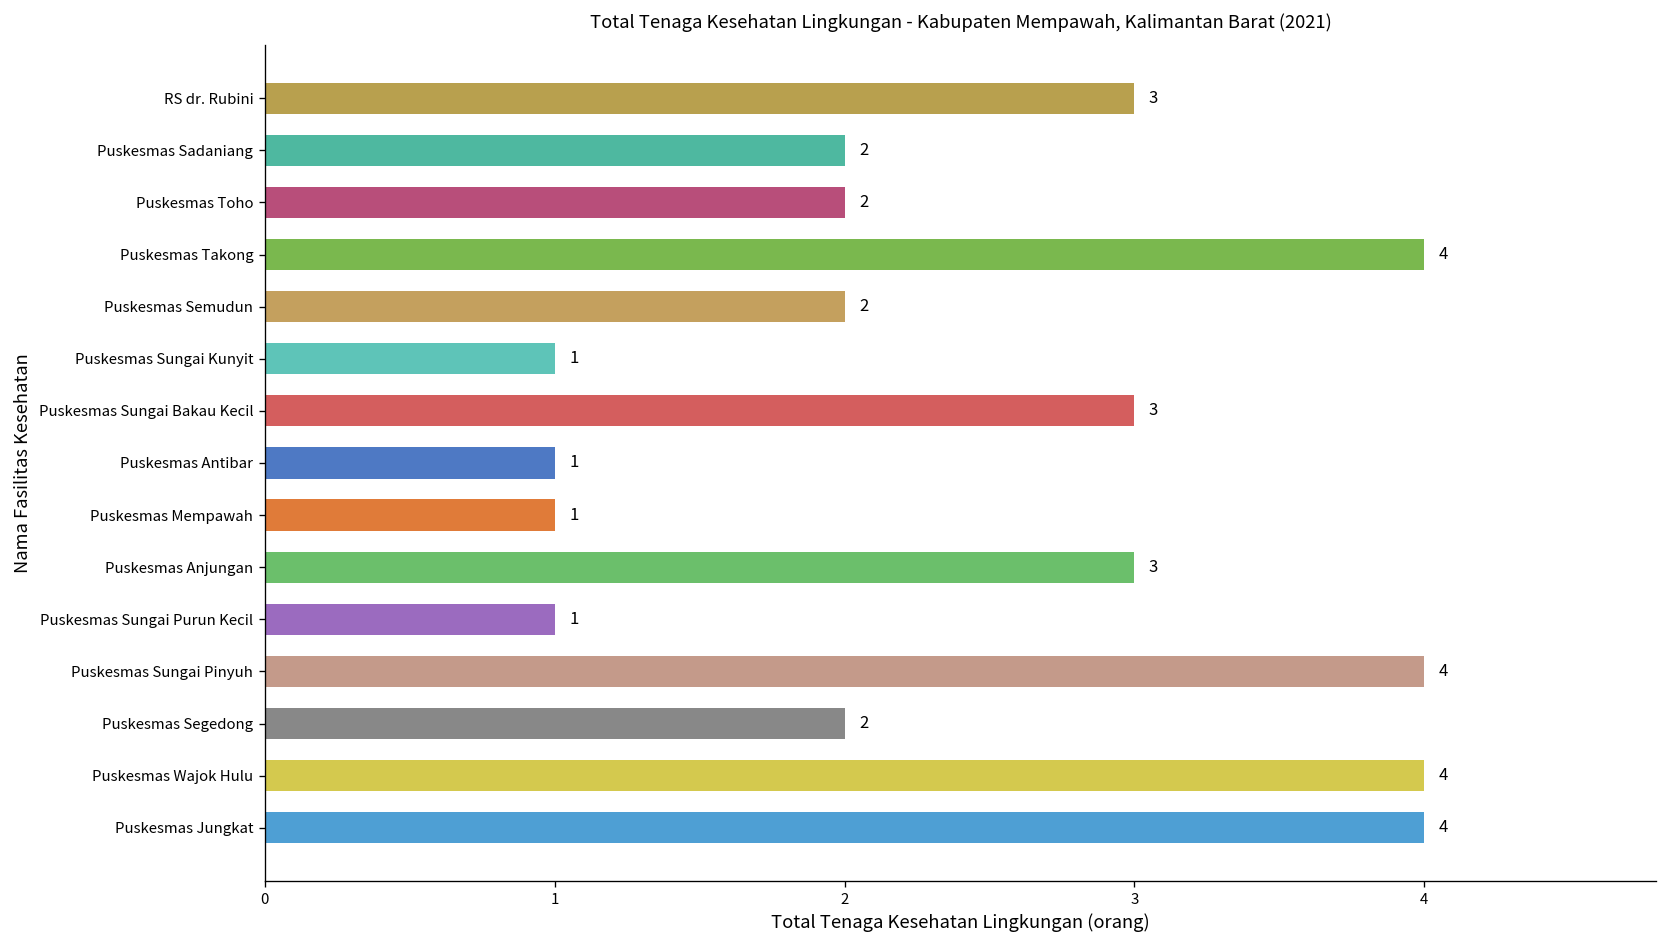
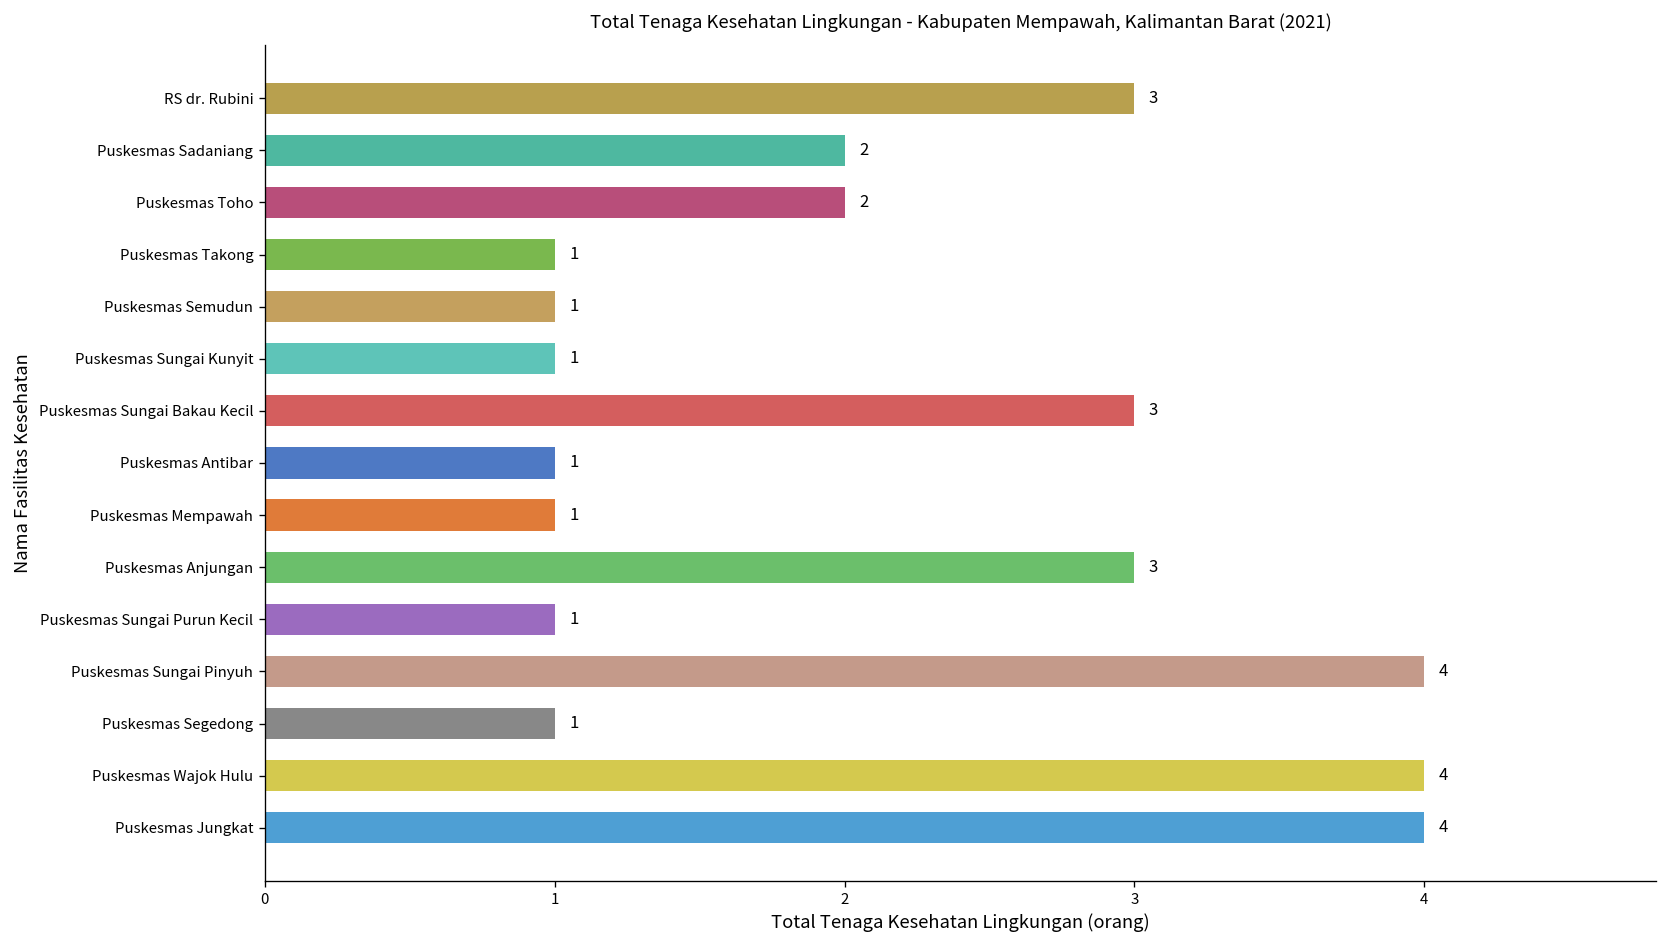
  {
    "RS dr. Rubini": 3,
    "Puskesmas Sadaniang": 2,
    "Puskesmas Toho": 2,
-   "Puskesmas Takong": 4,
-   "Puskesmas Semudun": 2,
+   "Puskesmas Takong": 1,
+   "Puskesmas Semudun": 1,
    "Puskesmas Sungai Kunyit": 1,
    "Puskesmas Sungai Bakau Kecil": 3,
    "Puskesmas Antibar": 1,
    "Puskesmas Mempawah": 1,
    "Puskesmas Anjungan": 3,
    "Puskesmas Sungai Purun Kecil": 1,
    "Puskesmas Sungai Pinyuh": 4,
-   "Puskesmas Segedong": 2,
+   "Puskesmas Segedong": 1,
    "Puskesmas Wajok Hulu": 4,
    "Puskesmas Jungkat": 4
  }
